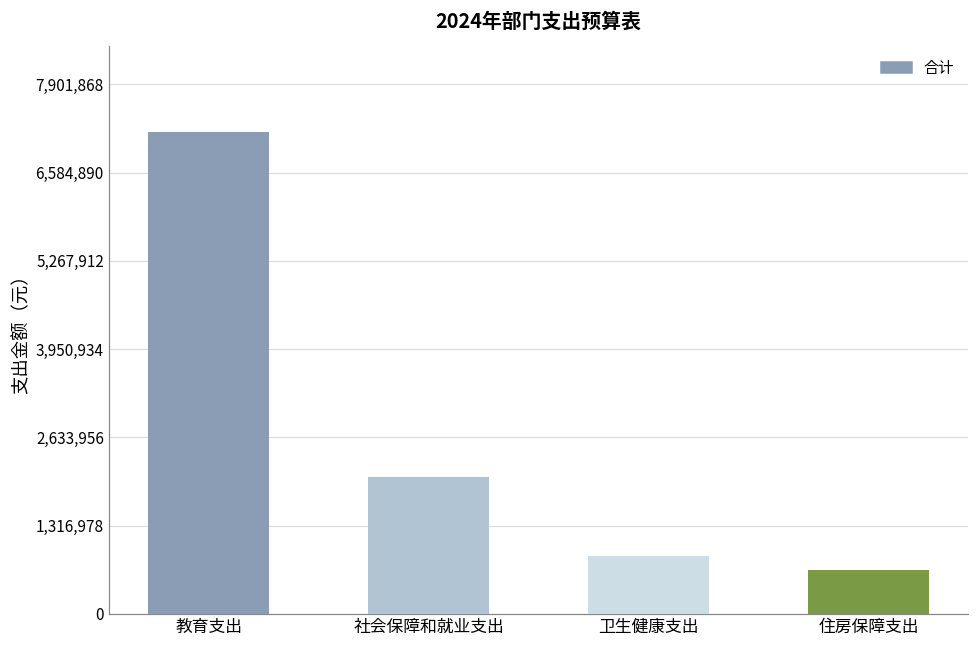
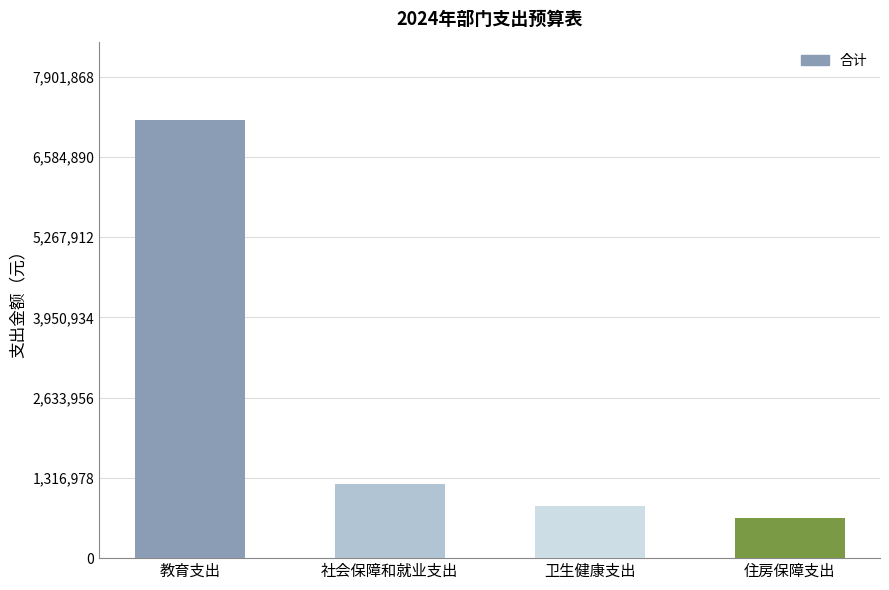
  {
    "教育支出": "7,200,000",
-   "社会保障和就业支出": "2,000,000",
+   "社会保障和就业支出": "1,200,000",
    "卫生健康支出": "900,000",
    "住房保障支出": "700,000"
  }
